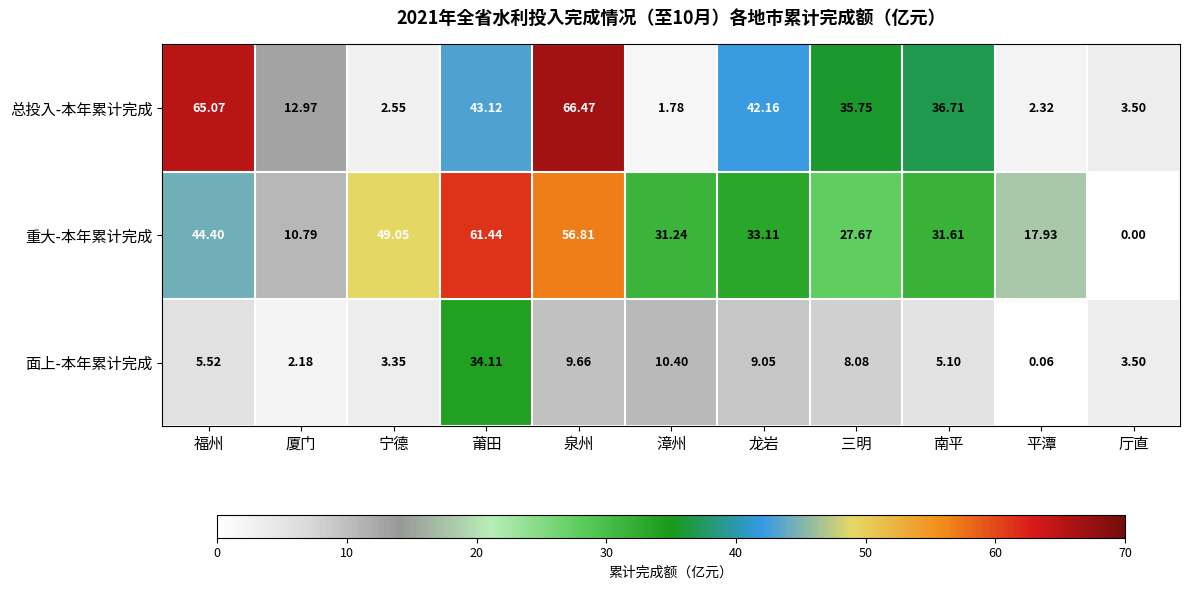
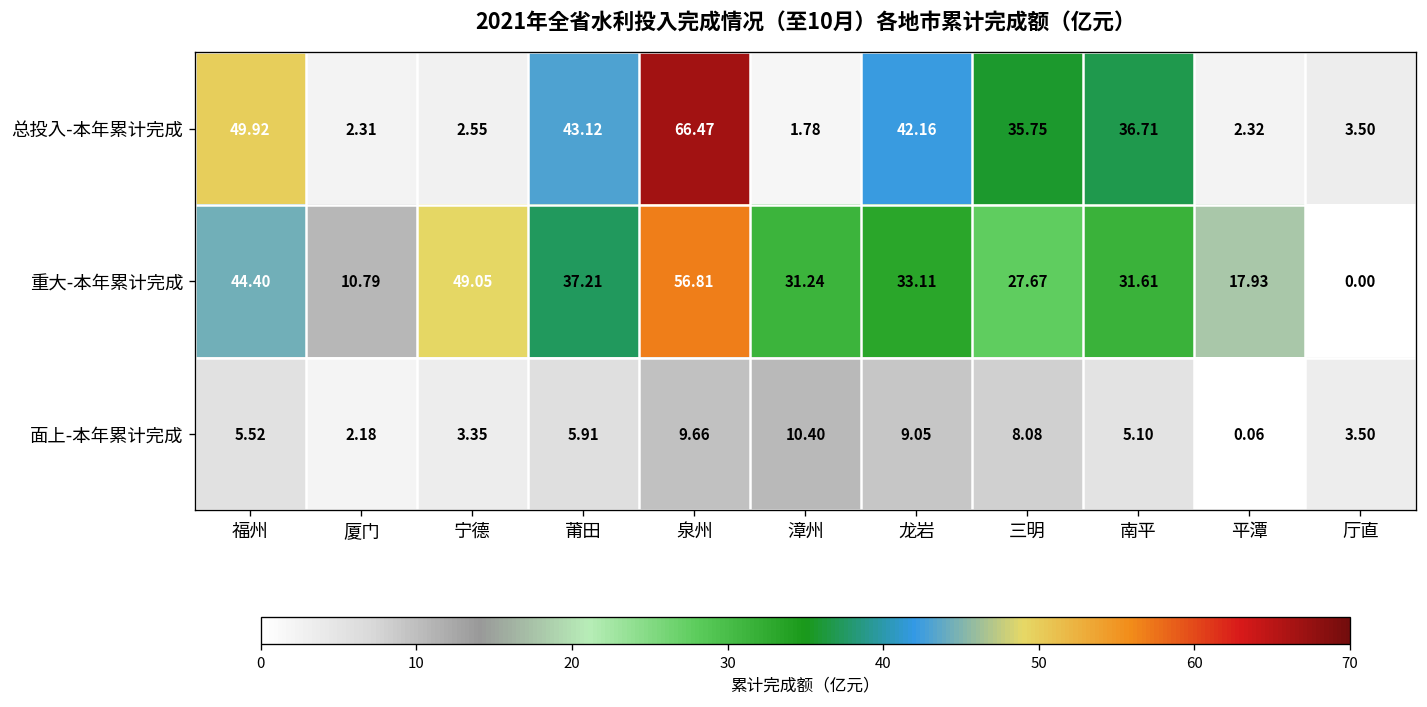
  {
    "总投入-本年累计完成": {
-     "福州": 65.07,
-     "厦门": 12.97,
+     "福州": 49.92,
+     "厦门": 2.31,
      "宁德": 2.55,
      "莆田": 43.12,
      "泉州": 66.47,
      "漳州": 1.78,
      "龙岩": 42.16,
      "三明": 35.75,
      "南平": 36.71,
      "平潭": 2.32,
      "厅直": 3.50
    },
    "重大-本年累计完成": {
      "福州": 44.40,
      "厦门": 10.79,
      "宁德": 49.05,
-     "莆田": 61.44,
+     "莆田": 37.21,
      "泉州": 56.81,
      "漳州": 31.24,
      "龙岩": 33.11,
      "三明": 27.67,
      "南平": 31.61,
      "平潭": 17.93,
      "厅直": 0.00
    },
    "面上-本年累计完成": {
      "福州": 5.52,
      "厦门": 2.18,
      "宁德": 3.35,
-     "莆田": 34.11,
+     "莆田": 5.91,
      "泉州": 9.66,
      "漳州": 10.40,
      "龙岩": 9.05,
      "三明": 8.08,
      "南平": 5.10,
      "平潭": 0.06,
      "厅直": 3.50
    }
  }
